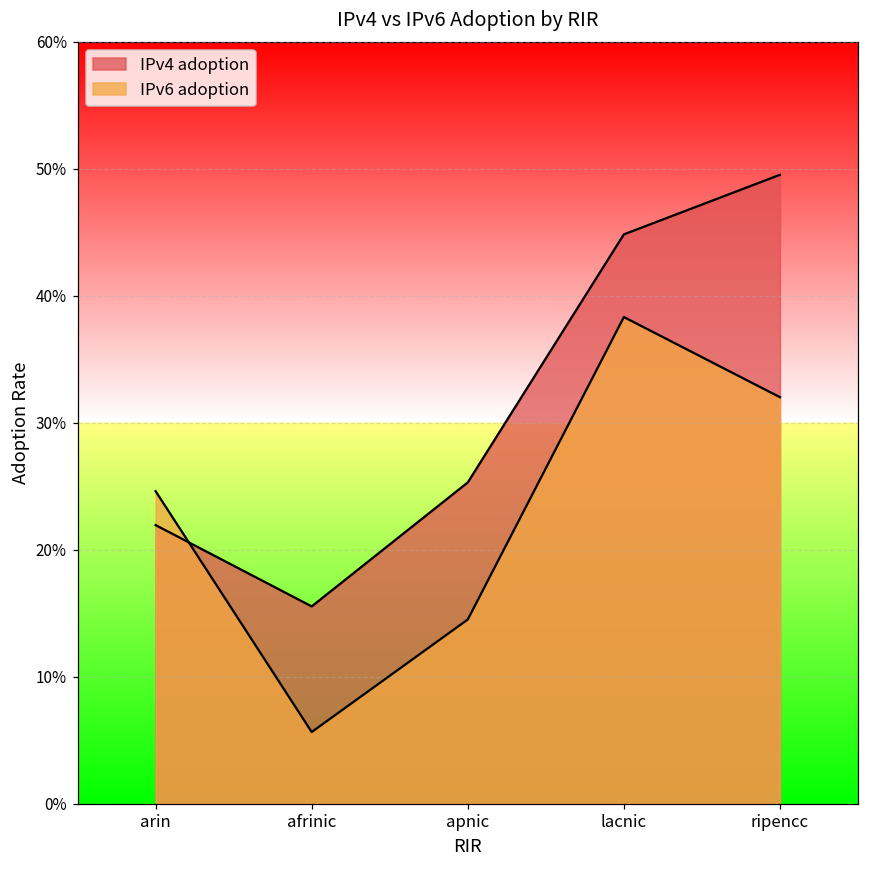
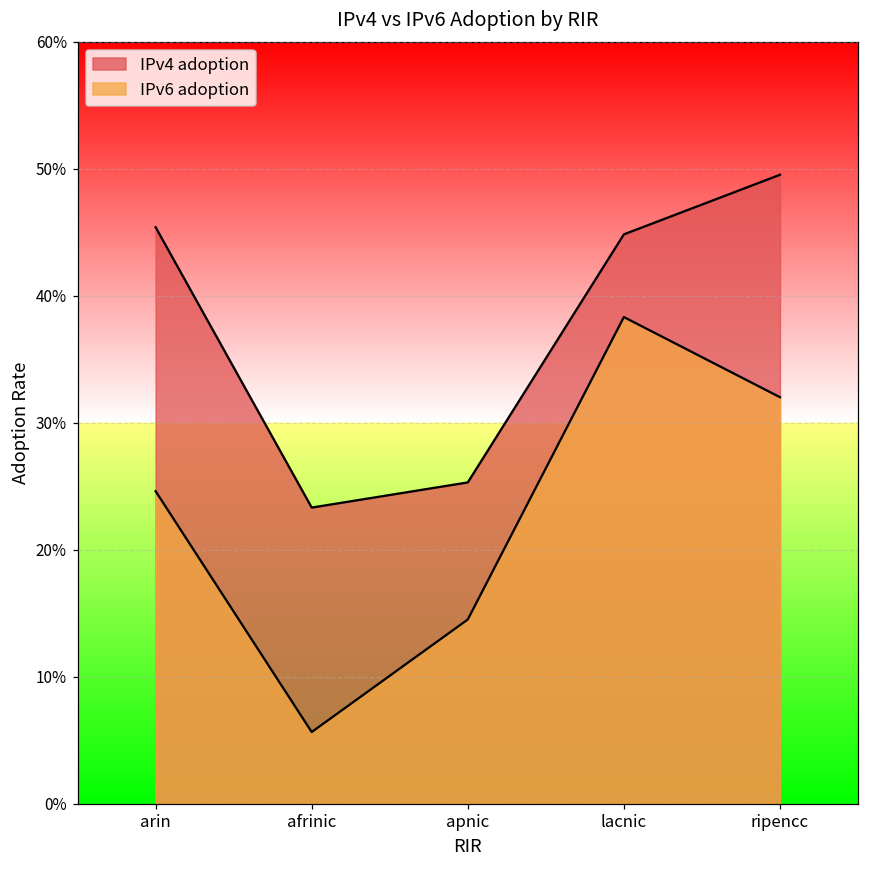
  {
    "IPv4 adoption": {
-     "arin": "21.9%",
-     "afrinic": "15.5%",
+     "arin": "45.4%",
+     "afrinic": "23.3%",
      "apnic": "25.3%",
      "lacnic": "44.8%",
      "ripencc": "49.5%"
    },
    "IPv6 adoption": {
      "arin": "24.6%",
      "afrinic": "5.7%",
      "apnic": "14.5%",
      "lacnic": "38.3%",
      "ripencc": "32.0%"
    }
  }
